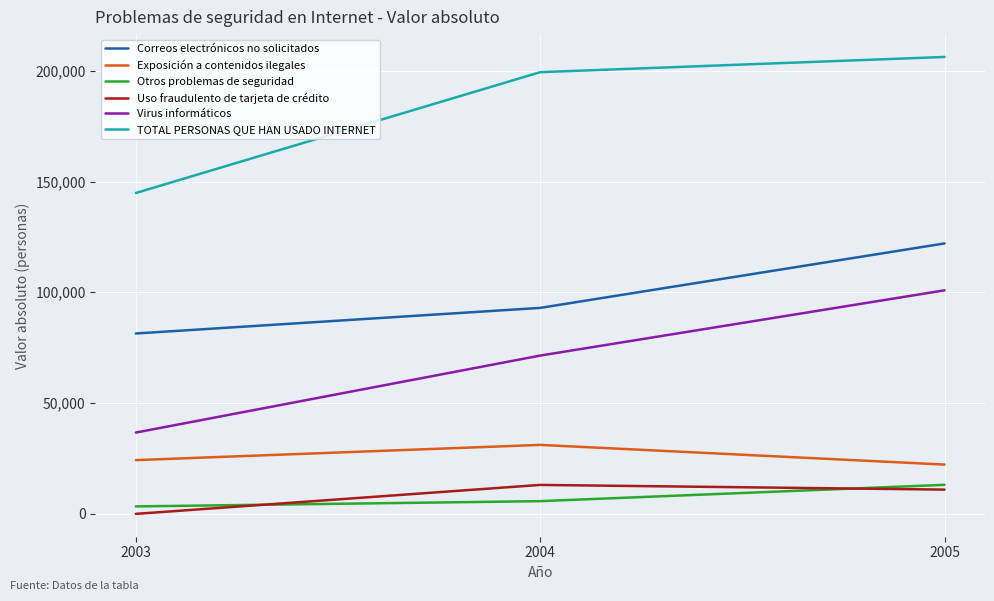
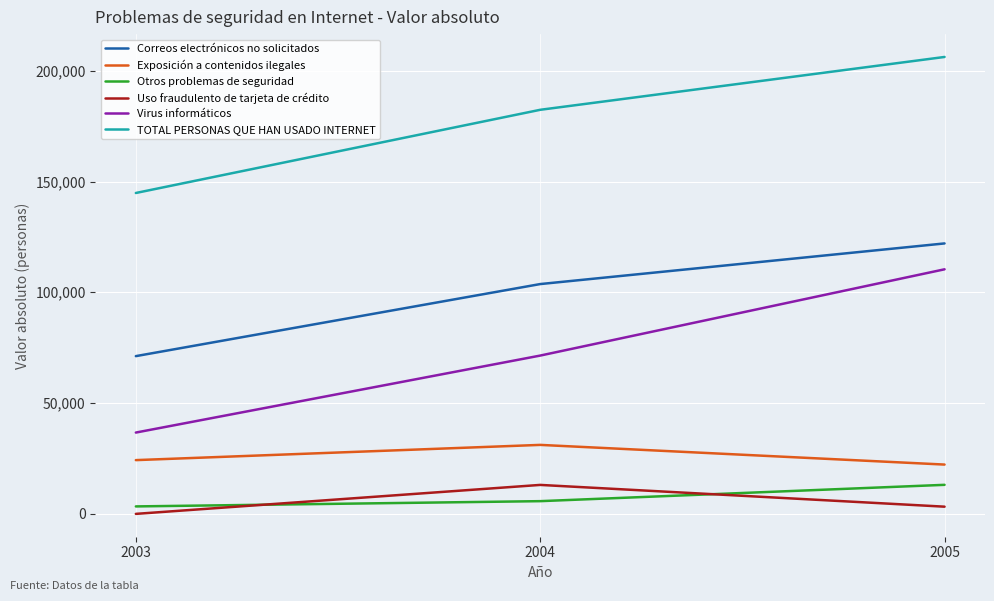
  {
    "Correos electrónicos no solicitados": {
-     "2003": "81,000",
-     "2004": "93,000",
+     "2003": "71,000",
+     "2004": "104,000",
      "2005": "122,000"
    },
    "Exposición a contenidos ilegales": {
      "2003": "24,000",
      "2004": "31,000",
      "2005": "22,000"
    },
    "Otros problemas de seguridad": {
      "2003": "3,000",
      "2004": "6,000",
      "2005": "13,000"
    },
    "Uso fraudulento de tarjeta de crédito": {
      "2003": "0",
      "2004": "13,000",
-     "2005": "11,000"
+     "2005": "3,000"
    },
    "Virus informáticos": {
      "2003": "37,000",
      "2004": "71,000",
-     "2005": "101,000"
+     "2005": "110,000"
    },
    "TOTAL PERSONAS QUE HAN USADO INTERNET": {
      "2003": "145,000",
-     "2004": "199,000",
+     "2004": "182,000",
      "2005": "206,000"
    }
  }
